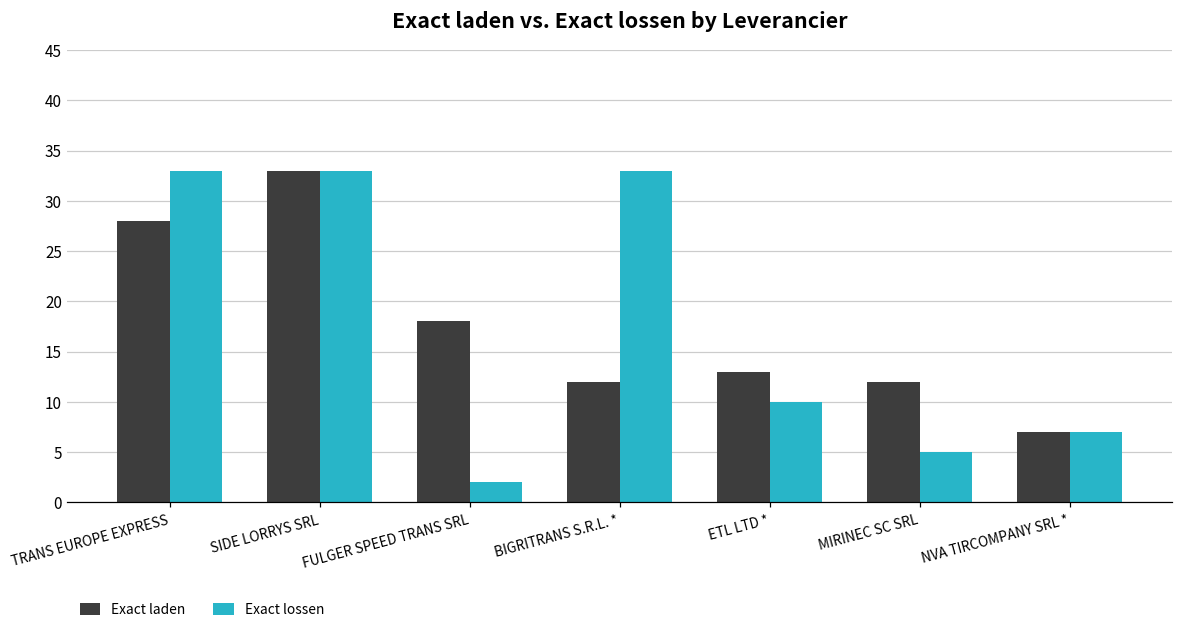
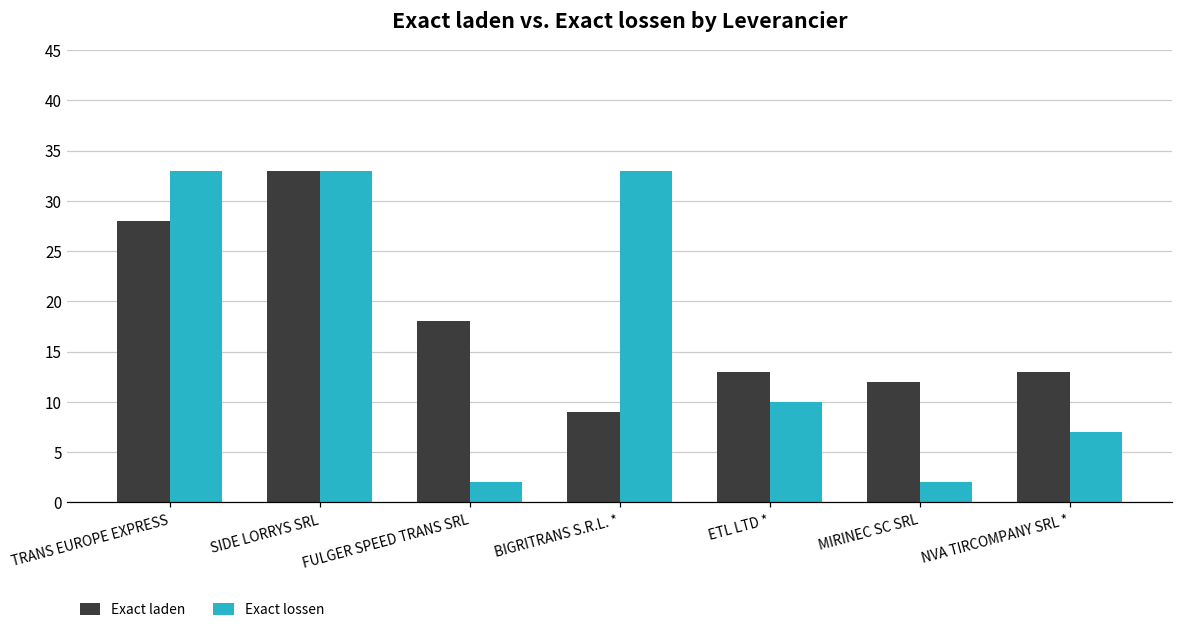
  {
    "Exact laden": {
      "TRANS EUROPE EXPRESS": 28,
      "SIDE LORRYS SRL": 33,
      "FULGER SPEED TRANS SRL": 18,
-     "BIGRITRANS S.R.L. *": 12,
+     "BIGRITRANS S.R.L. *": 9,
      "ETL LTD *": 13,
      "MIRINEC SC SRL": 12,
-     "NVA TIRCOMPANY SRL *": 7
+     "NVA TIRCOMPANY SRL *": 13
    },
    "Exact lossen": {
      "TRANS EUROPE EXPRESS": 33,
      "SIDE LORRYS SRL": 33,
      "FULGER SPEED TRANS SRL": 2,
      "BIGRITRANS S.R.L. *": 33,
      "ETL LTD *": 10,
-     "MIRINEC SC SRL": 5,
+     "MIRINEC SC SRL": 2,
      "NVA TIRCOMPANY SRL *": 7
    }
  }
